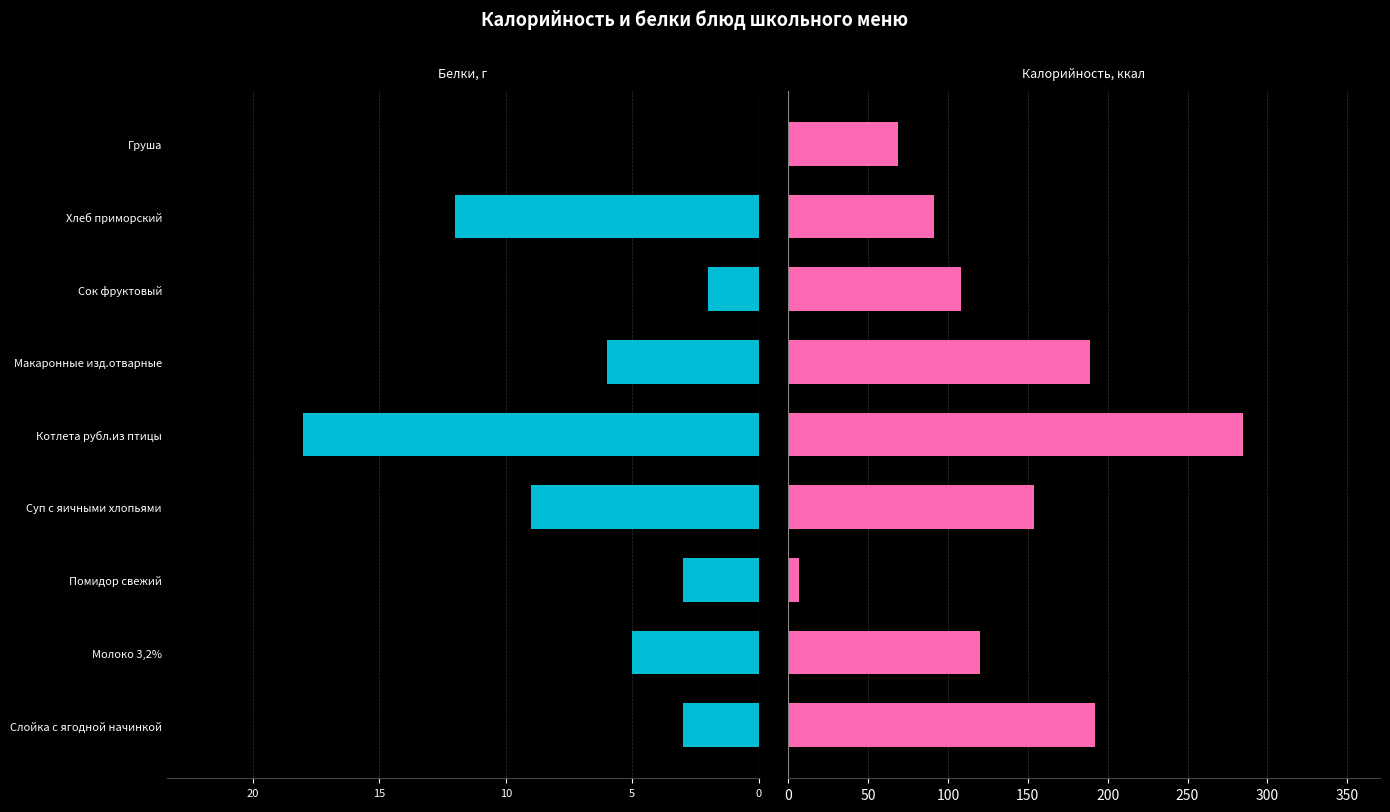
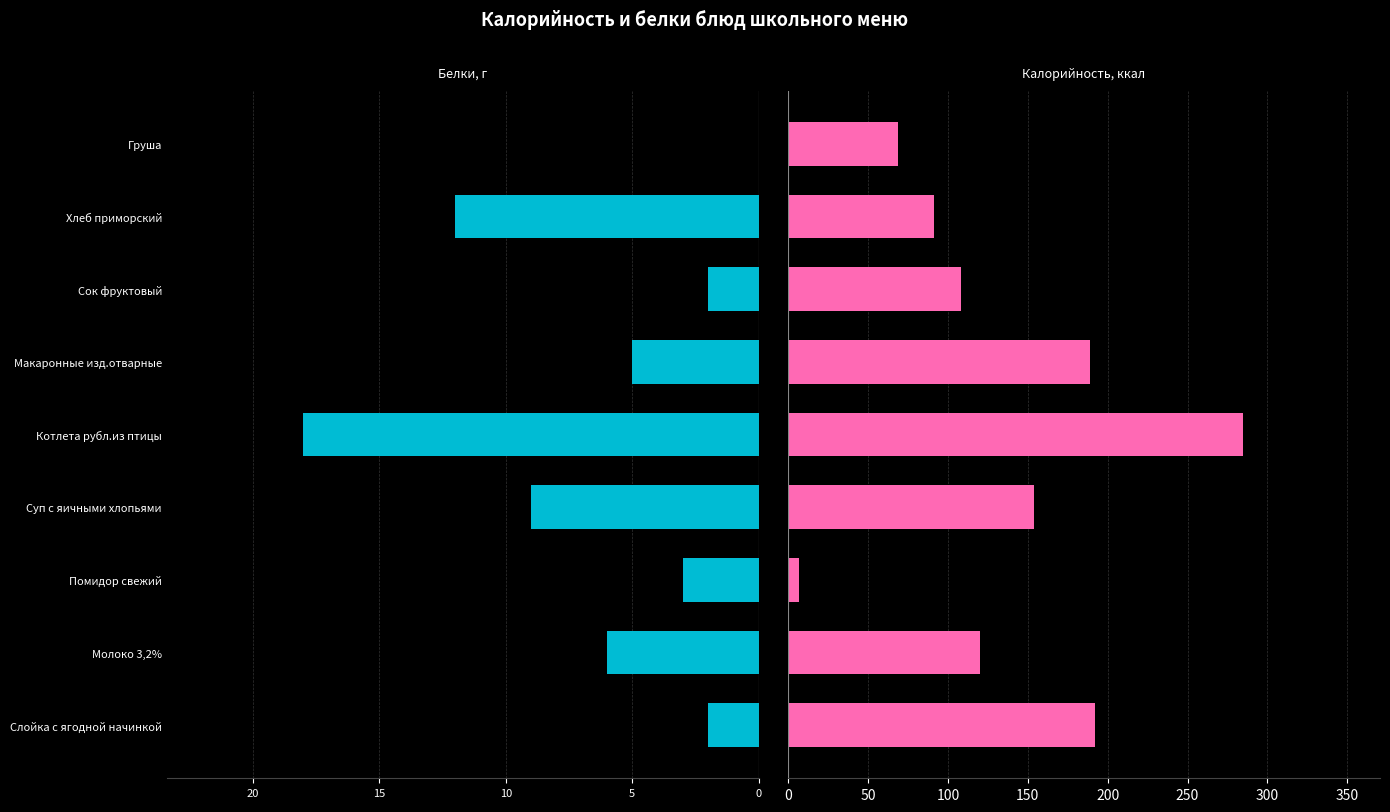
  {
    "Белки, г": {
      "Груша": 0,
      "Хлеб приморский": 12,
      "Сок фруктовый": 2,
-     "Макаронные изд.отварные": 6,
+     "Макаронные изд.отварные": 5,
      "Котлета рубл.из птицы": 18,
      "Суп с яичными хлопьями": 9,
      "Помидор свежий": 3,
-     "Молоко 3,2%": 5,
-     "Слойка с ягодной начинкой": 3
+     "Молоко 3,2%": 6,
+     "Слойка с ягодной начинкой": 2
    }
  }
